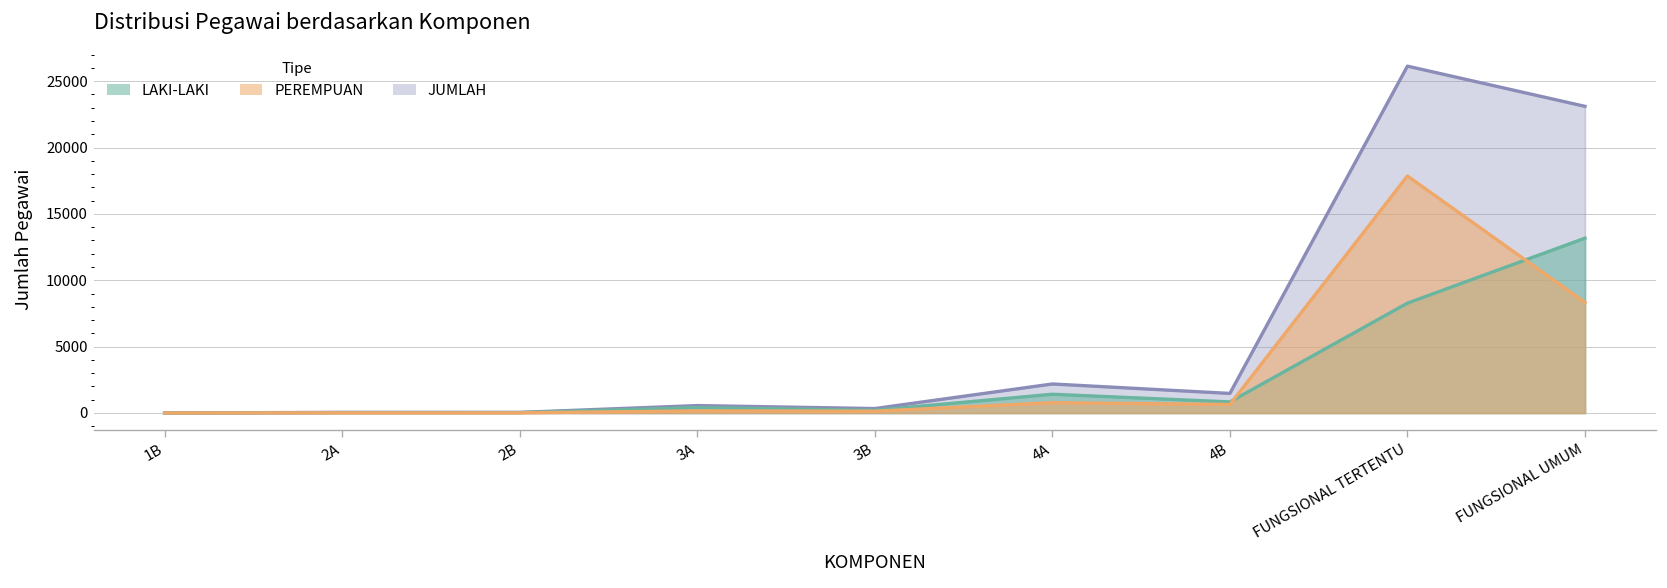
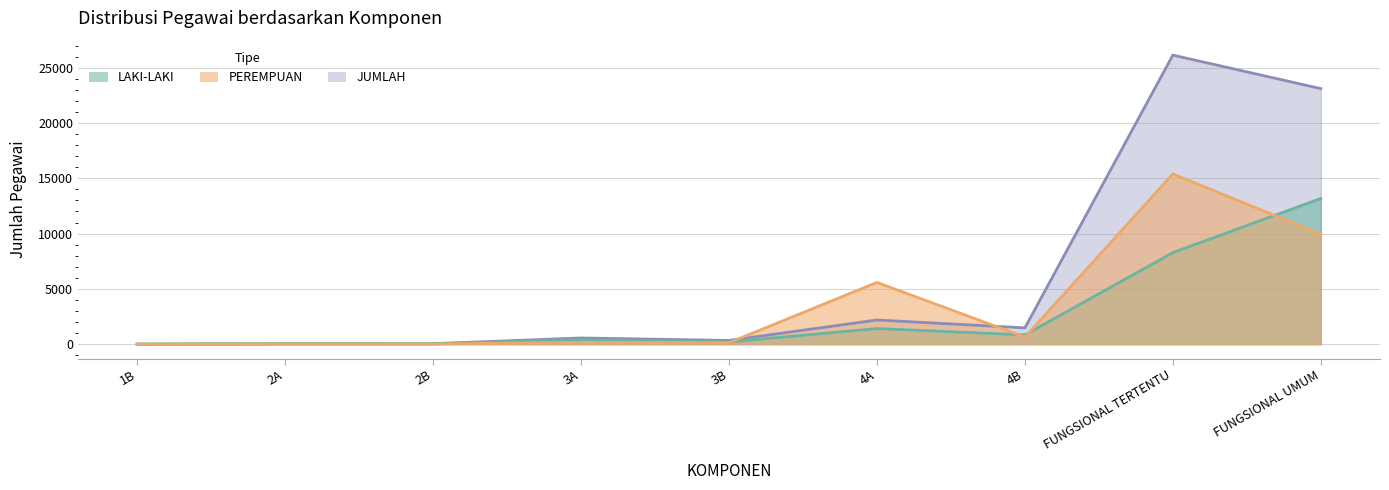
  {
    "PEREMPUAN": {
      "3A": 200,
-     "4A": 800,
-     "FUNGSIONAL TERTENTU": 17900,
-     "FUNGSIONAL UMUM": 8300
+     "4A": 5600,
+     "FUNGSIONAL TERTENTU": 15400,
+     "FUNGSIONAL UMUM": 9900
    }
  }
